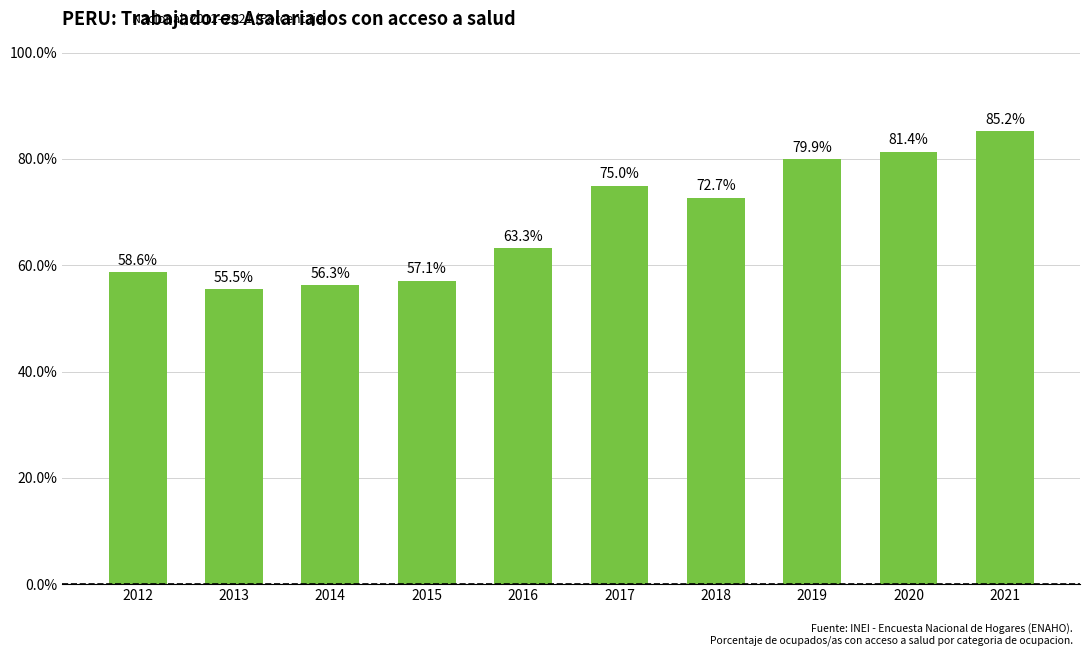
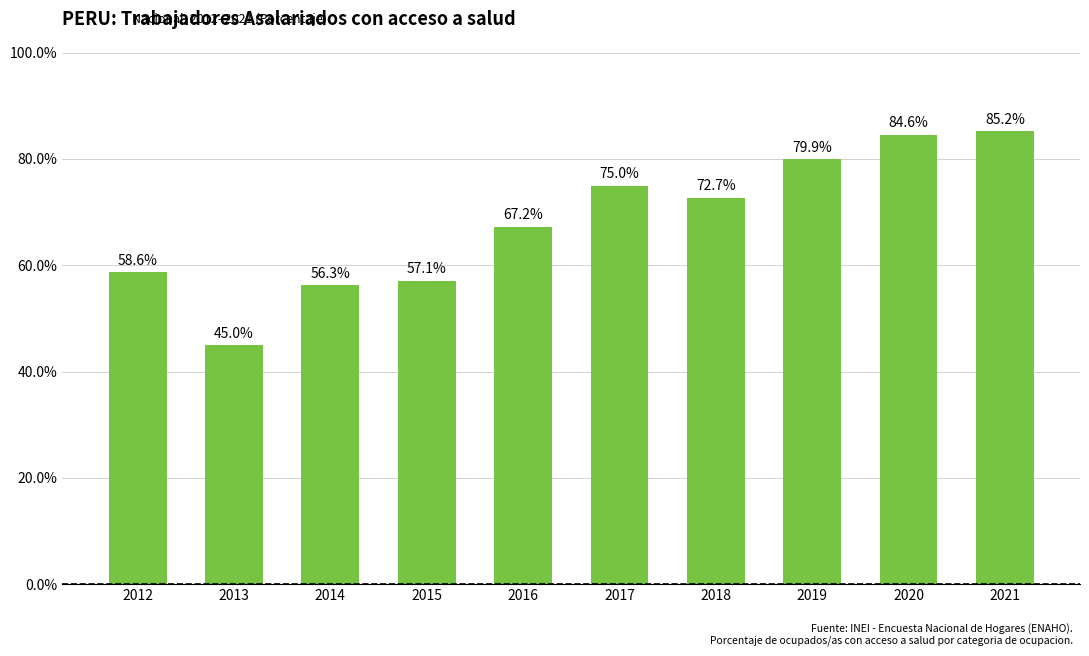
  {
    "2012": "58.6%",
-   "2013": "55.5%",
+   "2013": "45.0%",
    "2014": "56.3%",
    "2015": "57.1%",
-   "2016": "63.3%",
+   "2016": "67.2%",
    "2017": "75.0%",
    "2018": "72.7%",
    "2019": "79.9%",
-   "2020": "81.4%",
+   "2020": "84.6%",
    "2021": "85.2%"
  }
